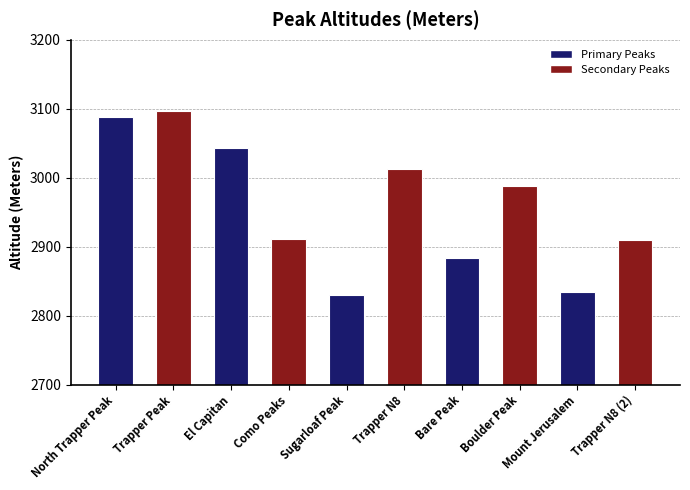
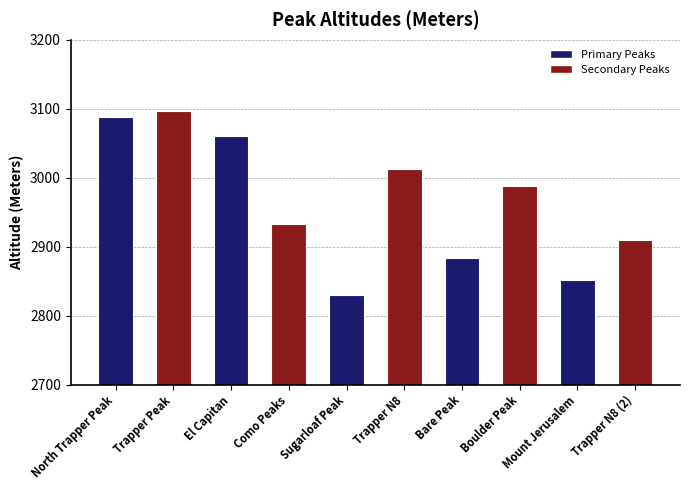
  {
    "North Trapper Peak": 3090,
    "Trapper Peak": 3100,
-   "El Capitan": 3040,
-   "Como Peaks": 2910,
+   "El Capitan": 3060,
+   "Como Peaks": 2930,
    "Sugarloaf Peak": 2830,
    "Trapper N8": 3010,
    "Bare Peak": 2880,
    "Boulder Peak": 2990,
-   "Mount Jerusalem": 2830,
+   "Mount Jerusalem": 2850,
    "Trapper N8 (2)": 2910
  }
